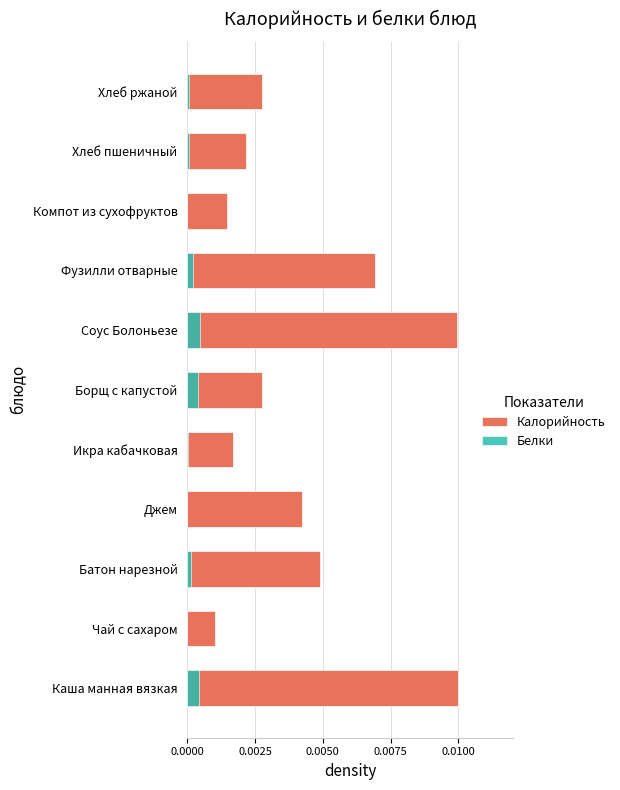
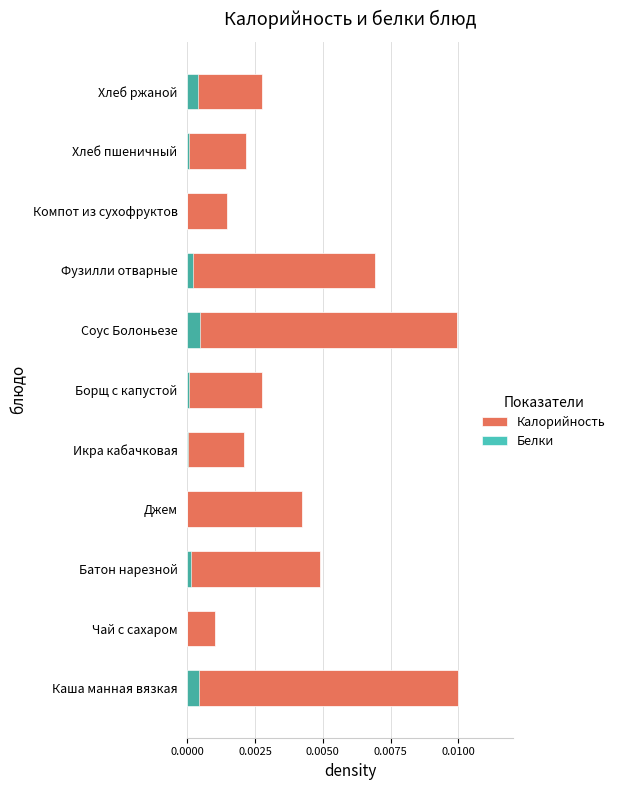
  {
    "Калорийность": {
      "Хлеб ржаной": 0.0028,
      "Хлеб пшеничный": 0.0022,
      "Компот из сухофруктов": 0.0015,
      "Фузилли отварные": 0.0069,
      "Соус Болоньезе": 0.0099,
      "Борщ с капустой": 0.0028,
-     "Икра кабачковая": 0.0017,
+     "Икра кабачковая": 0.0021,
      "Джем": 0.0042,
      "Батон нарезной": 0.0049,
      "Чай с сахаром": 0.0010,
      "Каша манная вязкая": 0.0100
    },
    "Белки": {
-     "Хлеб ржаной": 0.0001,
-     "Борщ с капустой": 0.0004,
+     "Хлеб ржаной": 0.0004,
+     "Борщ с капустой": 0.0001,
      "Джем": 0.0000
    }
  }
